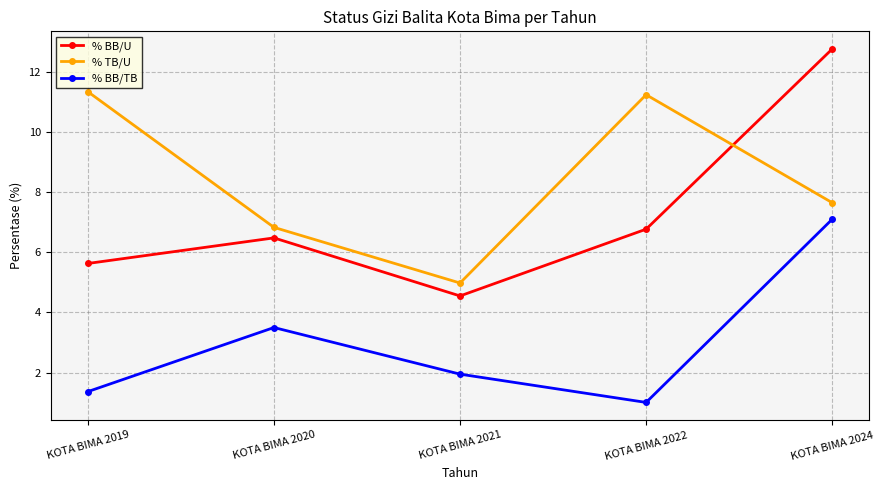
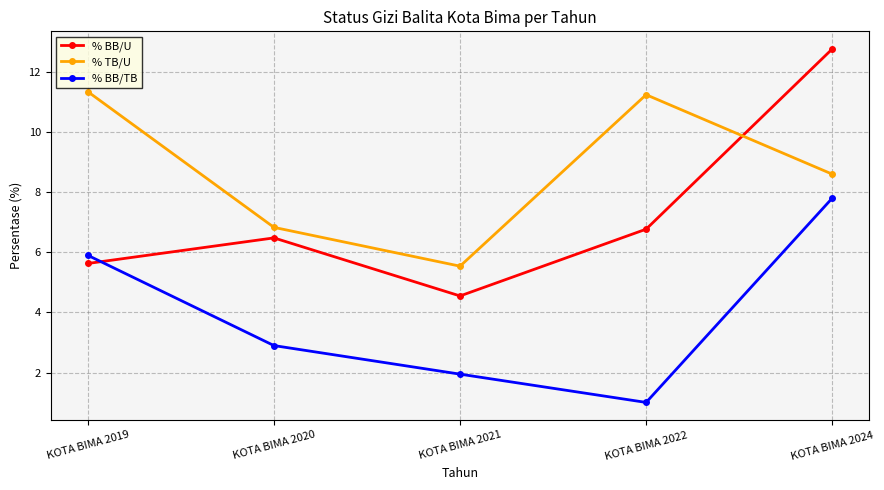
  {
    "% BB/U": {
      "KOTA BIMA 2019": 5.6,
      "KOTA BIMA 2020": 6.5,
      "KOTA BIMA 2021": 4.6,
      "KOTA BIMA 2022": 6.8,
      "KOTA BIMA 2024": 12.8
    },
    "% TB/U": {
      "KOTA BIMA 2019": 11.3,
      "KOTA BIMA 2020": 6.8,
-     "KOTA BIMA 2021": 5.0,
+     "KOTA BIMA 2021": 5.5,
      "KOTA BIMA 2022": 11.2,
-     "KOTA BIMA 2024": 7.7
+     "KOTA BIMA 2024": 8.6
    },
    "% BB/TB": {
-     "KOTA BIMA 2019": 1.4,
-     "KOTA BIMA 2020": 3.5,
+     "KOTA BIMA 2019": 5.9,
+     "KOTA BIMA 2020": 2.9,
      "KOTA BIMA 2021": 2.0,
      "KOTA BIMA 2022": 1.0,
-     "KOTA BIMA 2024": 7.1
+     "KOTA BIMA 2024": 7.8
    }
  }
